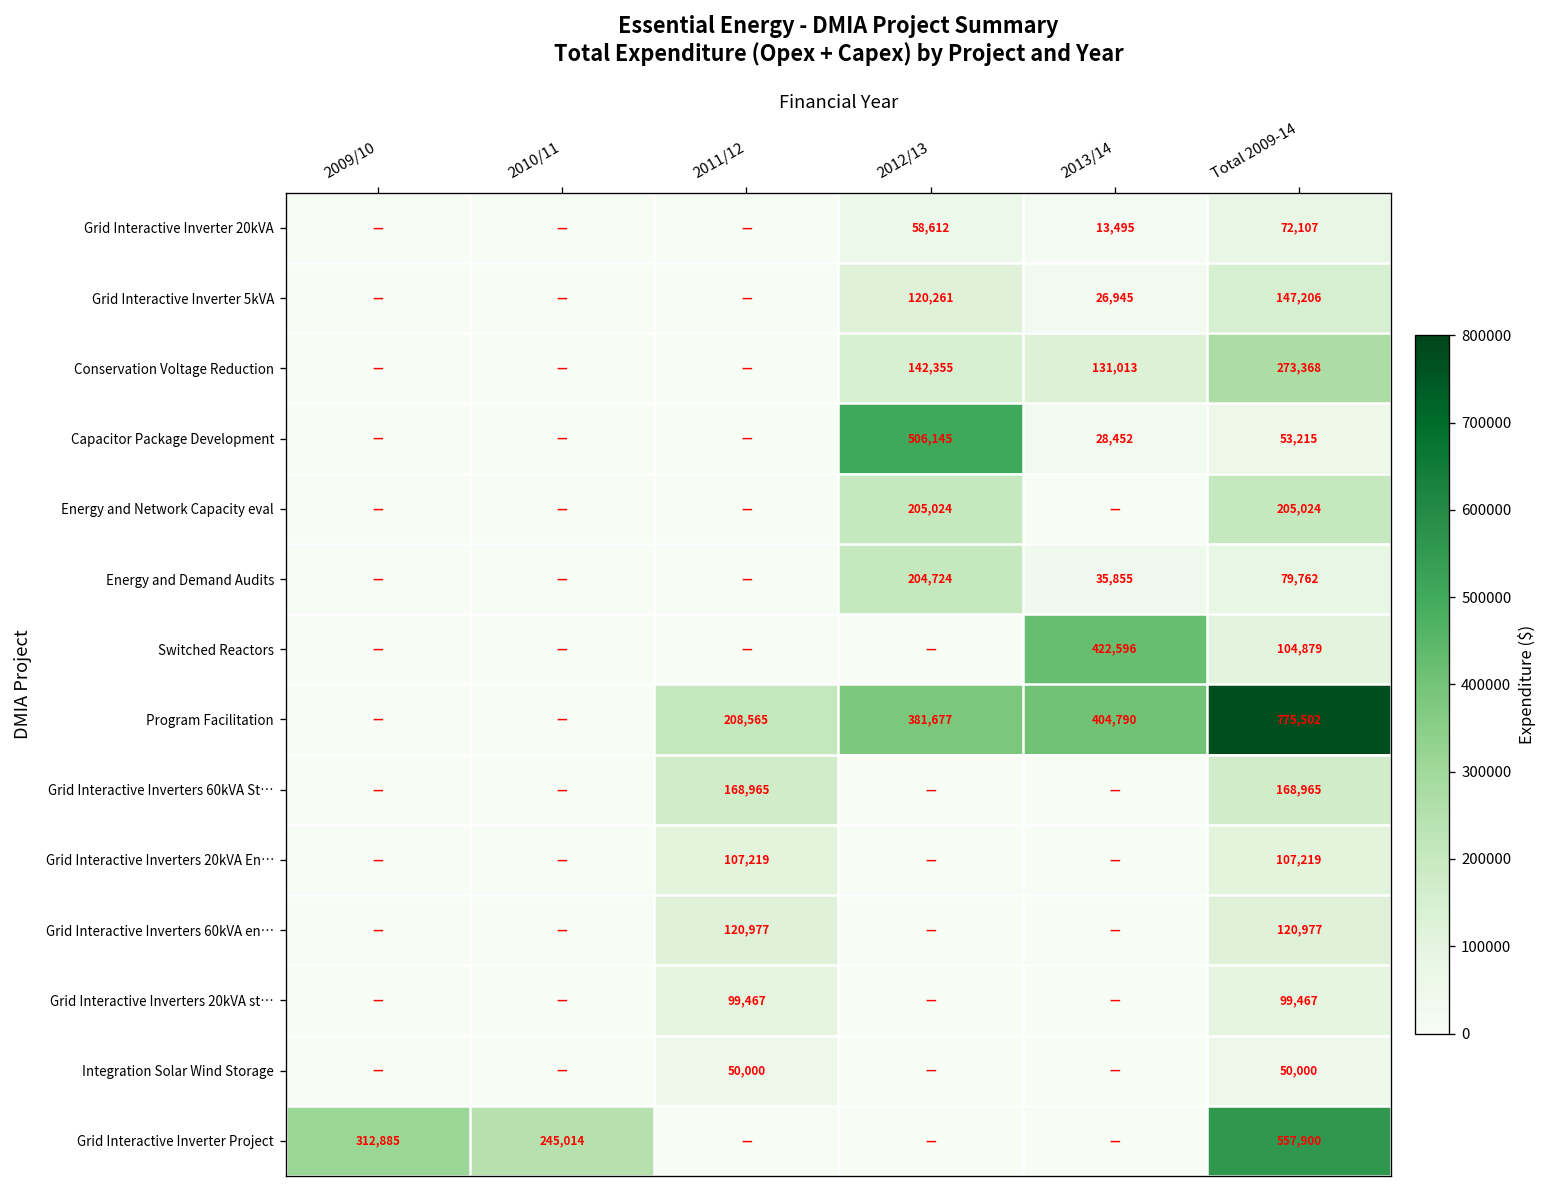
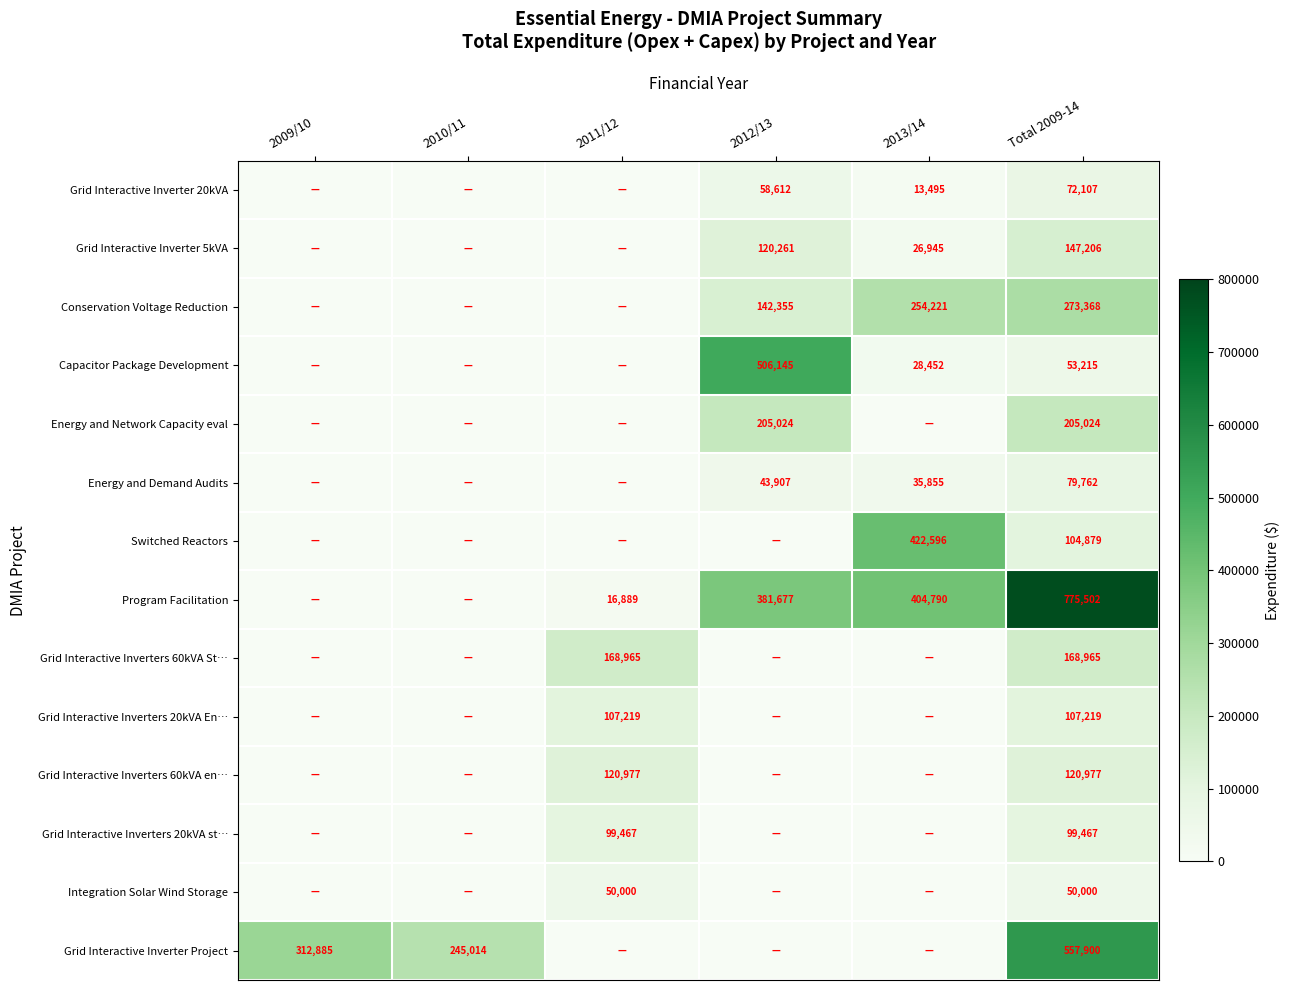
  {
    "Grid Interactive Inverter 20kVA": {
      "2012/13": "58,612",
      "2013/14": "13,495",
      "Total 2009-14": "72,107"
    },
    "Grid Interactive Inverter 5kVA": {
      "2012/13": "120,261",
      "2013/14": "26,945",
      "Total 2009-14": "147,206"
    },
    "Conservation Voltage Reduction": {
      "2012/13": "142,355",
-     "2013/14": "131,013",
+     "2013/14": "254,221",
      "Total 2009-14": "273,368"
    },
    "Capacitor Package Development": {
      "2012/13": "506,145",
      "2013/14": "28,452",
      "Total 2009-14": "53,215"
    },
    "Energy and Network Capacity eval": {
      "2012/13": "205,024",
      "Total 2009-14": "205,024"
    },
    "Energy and Demand Audits": {
-     "2012/13": "204,724",
+     "2012/13": "43,907",
      "2013/14": "35,855",
      "Total 2009-14": "79,762"
    },
    "Switched Reactors": {
      "2013/14": "422,596",
      "Total 2009-14": "104,879"
    },
    "Program Facilitation": {
-     "2011/12": "208,565",
+     "2011/12": "16,889",
      "2012/13": "381,677",
      "2013/14": "404,790",
      "Total 2009-14": "775,502"
    },
    "Grid Interactive Inverters 60kVA St…": {
      "2011/12": "168,965",
      "Total 2009-14": "168,965"
    },
    "Grid Interactive Inverters 20kVA En…": {
      "2011/12": "107,219",
      "Total 2009-14": "107,219"
    },
    "Grid Interactive Inverters 60kVA en…": {
      "2011/12": "120,977",
      "Total 2009-14": "120,977"
    },
    "Grid Interactive Inverters 20kVA st…": {
      "2011/12": "99,467",
      "Total 2009-14": "99,467"
    },
    "Integration Solar Wind Storage": {
      "2011/12": "50,000",
      "Total 2009-14": "50,000"
    },
    "Grid Interactive Inverter Project": {
      "2009/10": "312,885",
      "2010/11": "245,014",
      "Total 2009-14": "557,900"
    }
  }
